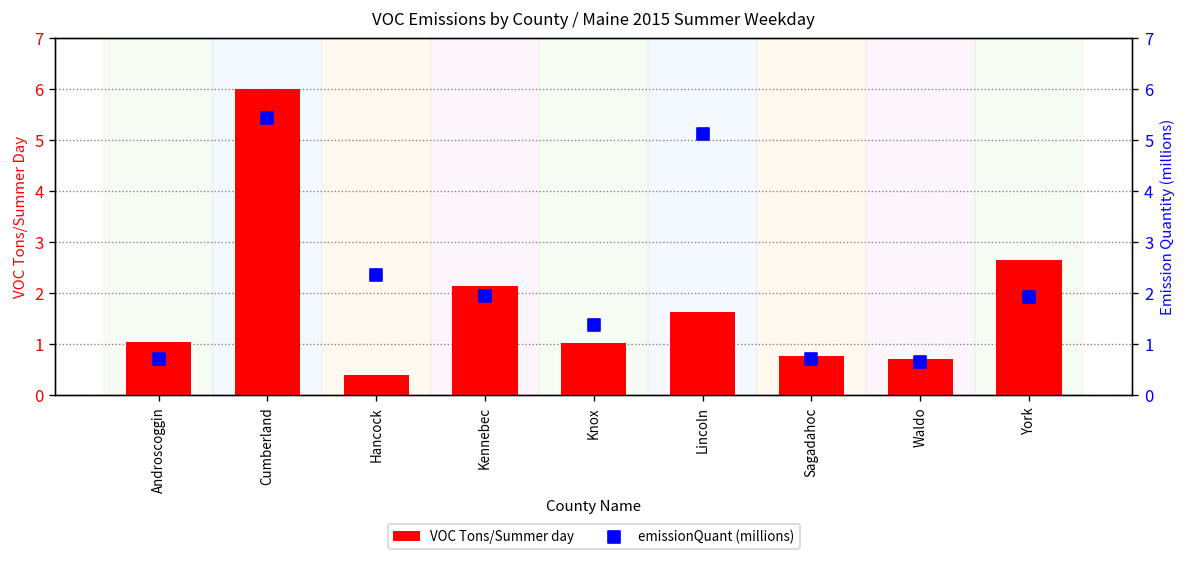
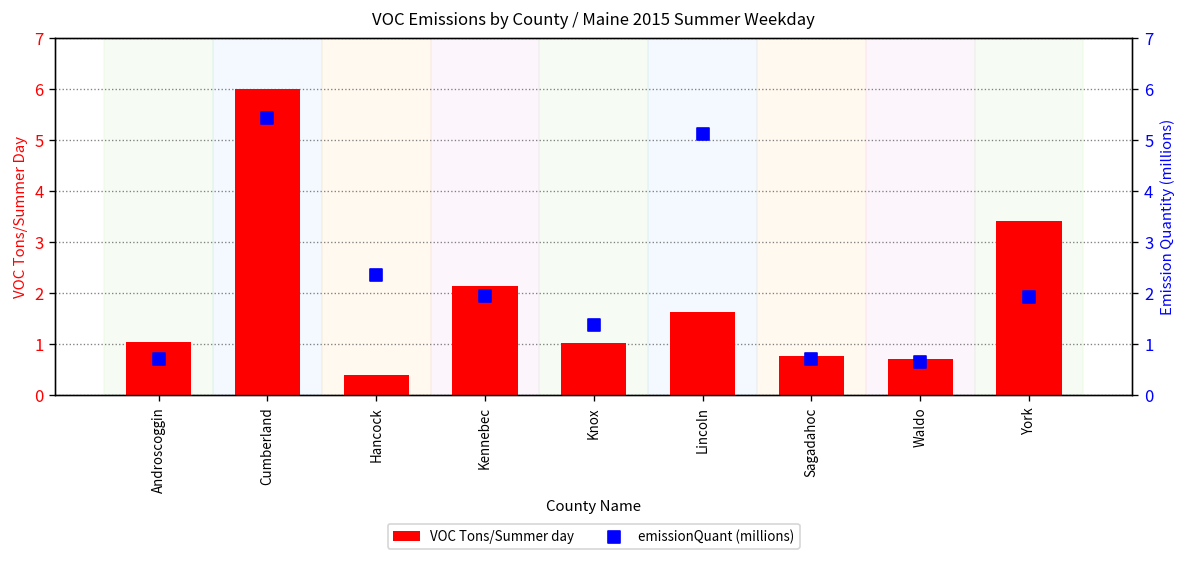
  {
    "VOC Tons/Summer day": {
      "Androscoggin": 1.0,
      "Cumberland": 6.0,
      "Hancock": 0.4,
      "Kennebec": 2.1,
      "Knox": 1.0,
      "Lincoln": 1.6,
      "Sagadahoc": 0.8,
      "Waldo": 0.7,
-     "York": 2.6
+     "York": 3.4
    }
  }
